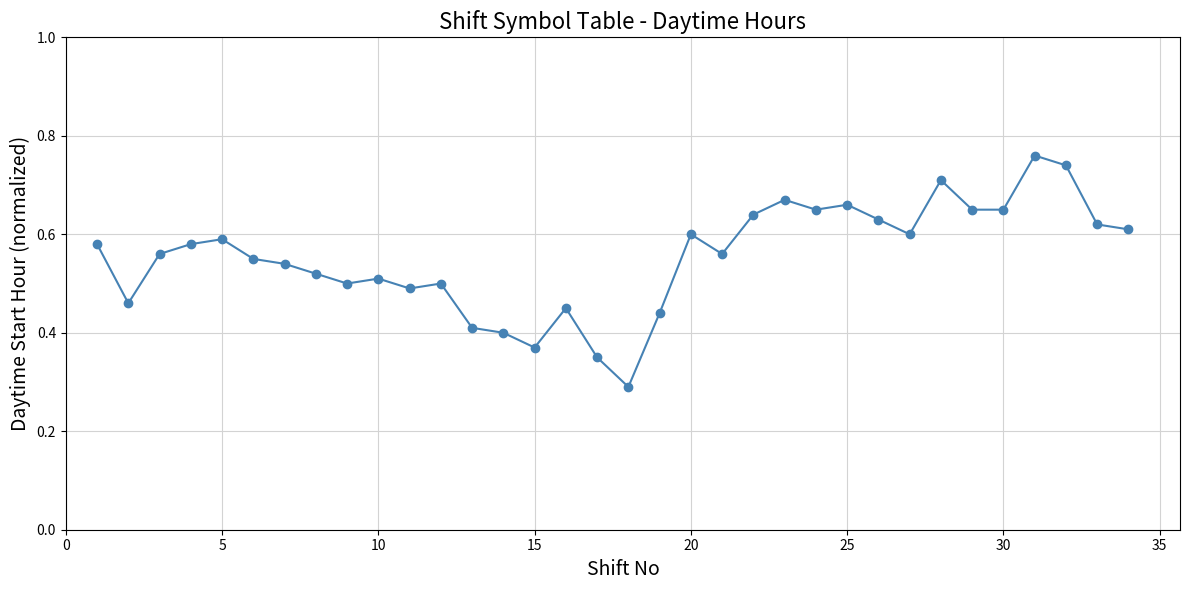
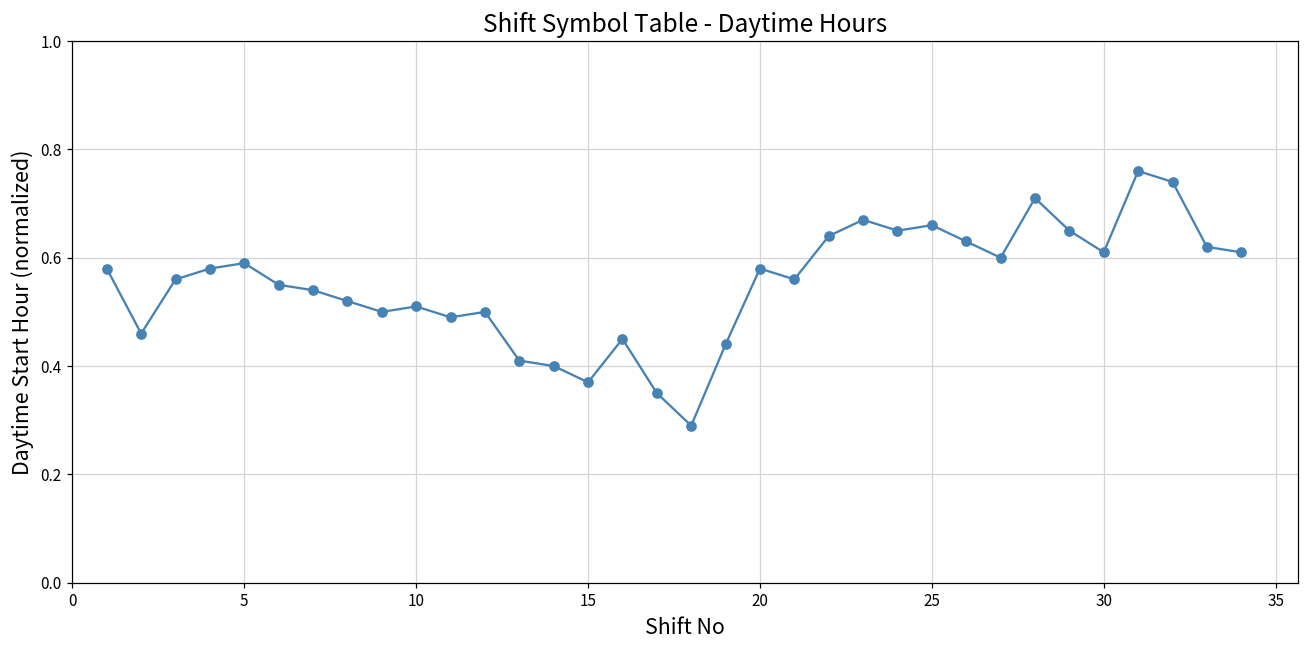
  {
    "5": 0.59,
    "10": 0.51,
    "15": 0.37,
-   "20": 0.60,
+   "20": 0.58,
    "25": 0.66,
-   "30": 0.65
+   "30": 0.61
  }
